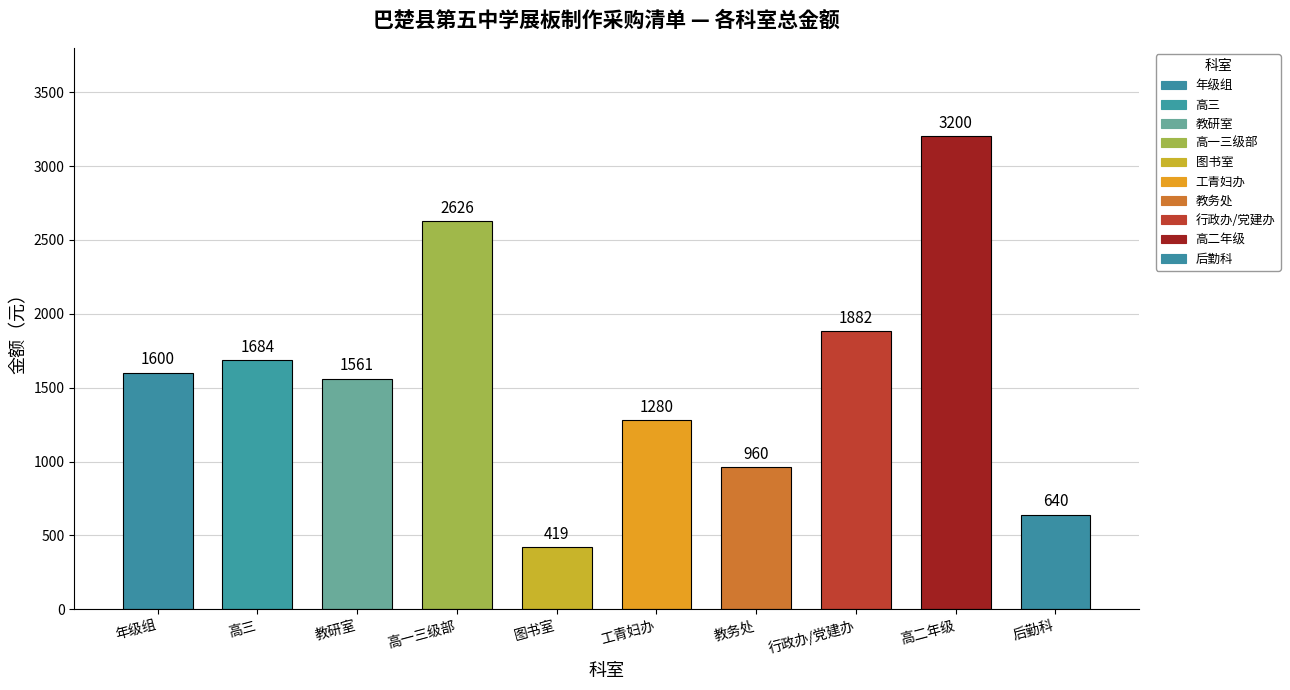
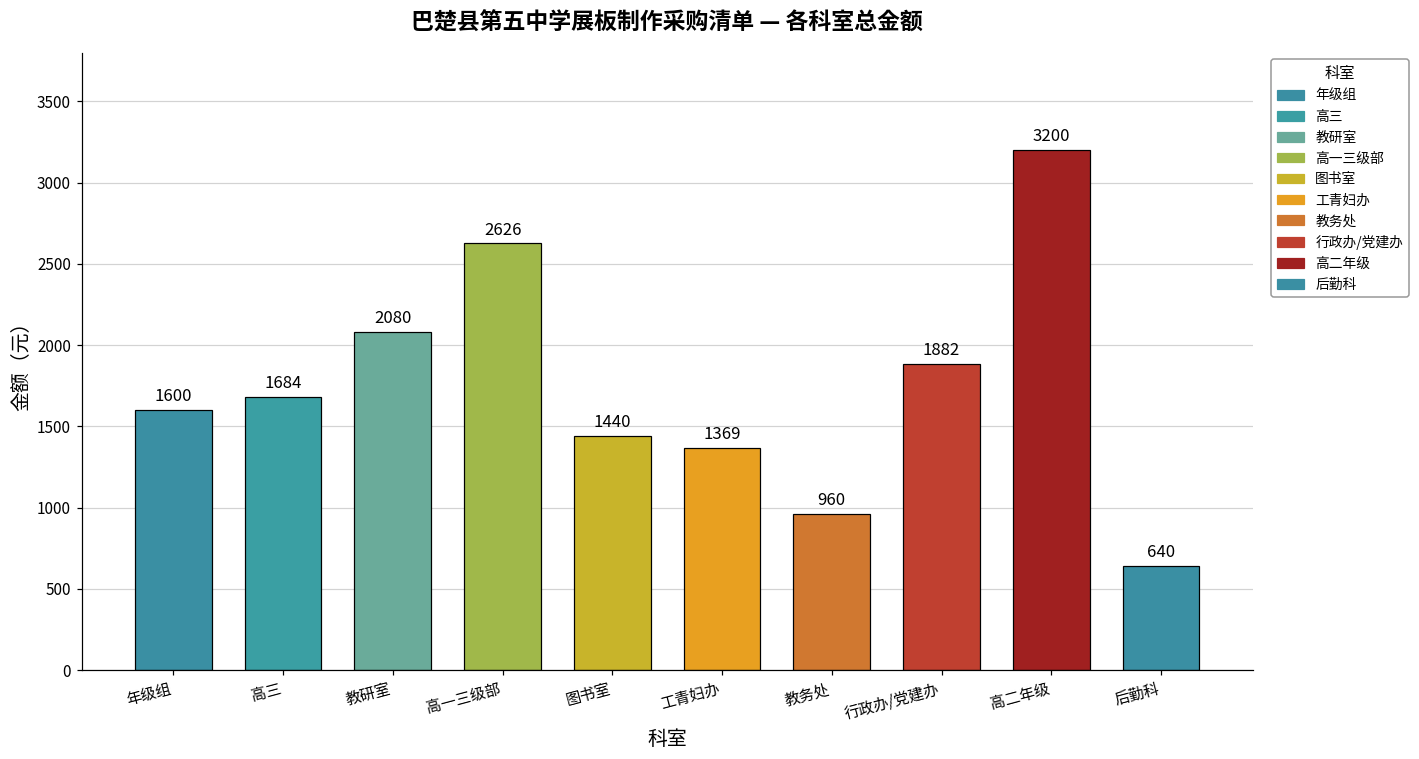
  {
    "年级组": 1600,
    "高三": 1684,
-   "教研室": 1561,
+   "教研室": 2080,
    "高一三级部": 2626,
-   "图书室": 419,
-   "工青妇办": 1280,
+   "图书室": 1440,
+   "工青妇办": 1369,
    "教务处": 960,
    "行政办/党建办": 1882,
    "高二年级": 3200,
    "后勤科": 640
  }
